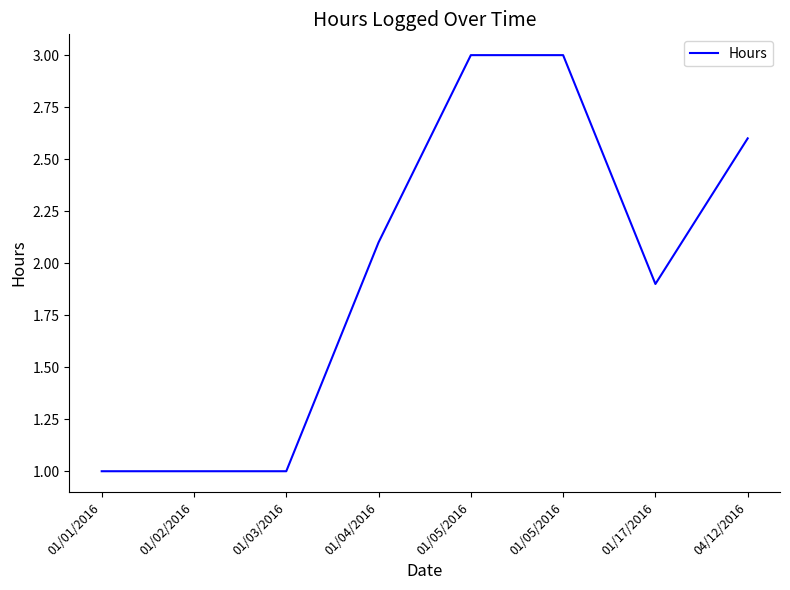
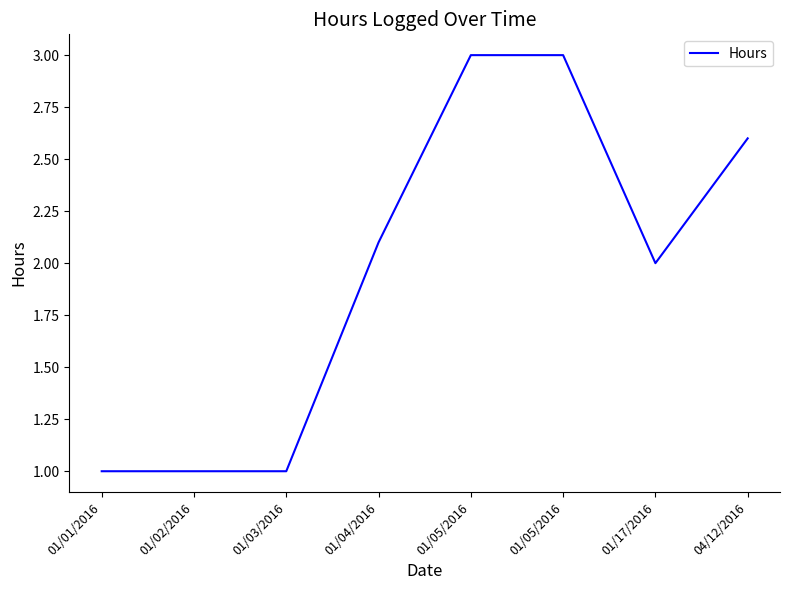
  {
    "01/01/2016": 1.0,
    "01/02/2016": 1.0,
    "01/03/2016": 1.0,
    "01/04/2016": 2.1,
-   "01/17/2016": 1.9,
+   "01/17/2016": 2.0,
    "04/12/2016": 2.6
  }
